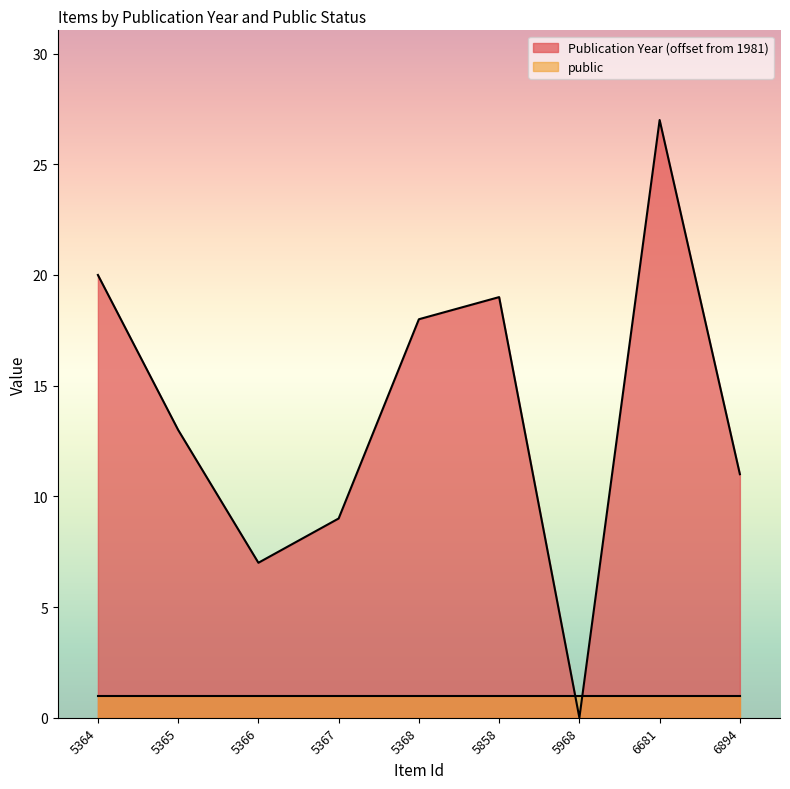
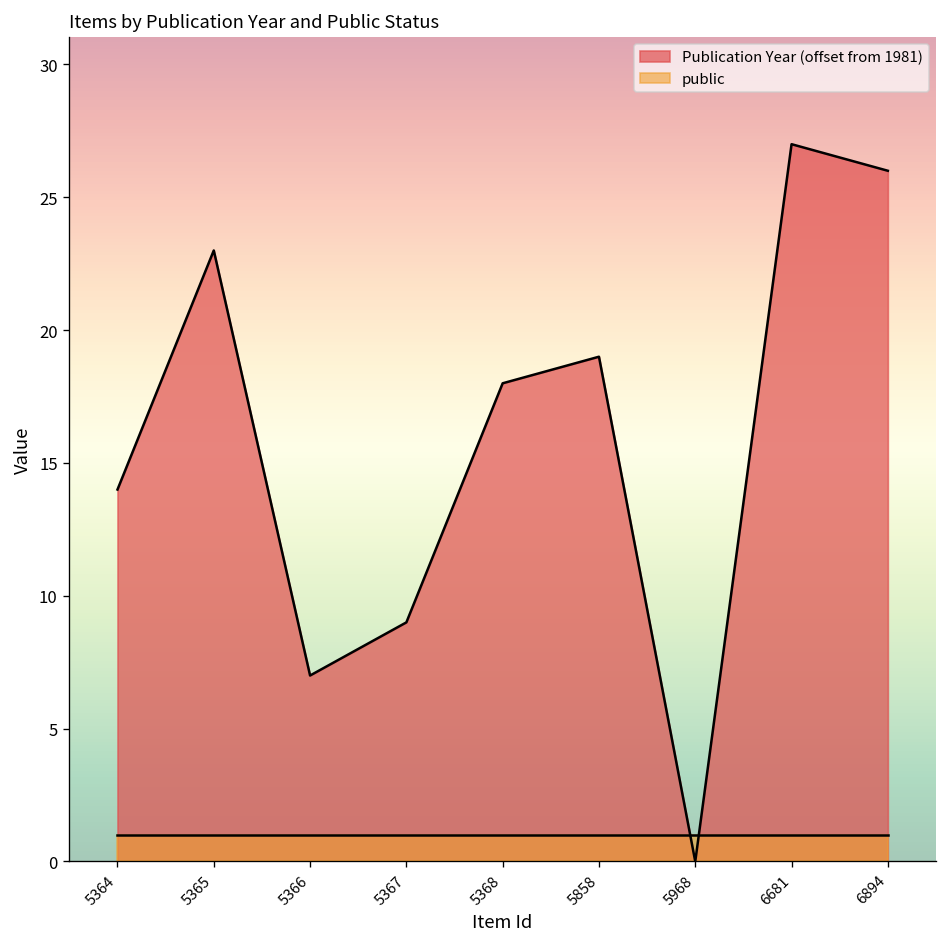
  {
    "Publication Year (offset from 1981)": {
-     "5364": 20.0,
-     "5365": 13.0,
+     "5364": 14.0,
+     "5365": 23.0,
      "5366": 7.0,
      "5367": 9.0,
      "5368": 18.0,
      "5858": 19.0,
      "5968": 0.0,
      "6681": 27.0,
-     "6894": 11.0
+     "6894": 26.0
    },
    "public": {
      "5364": 1.0,
      "5365": 1.0,
      "5366": 1.0,
      "5367": 1.0,
      "5368": 1.0,
      "5858": 1.0,
      "5968": 1.0,
      "6681": 1.0,
      "6894": 1.0
    }
  }
